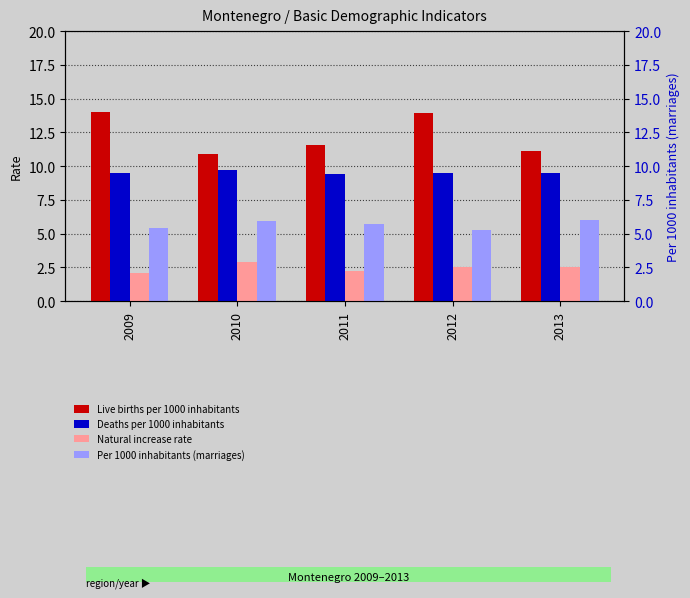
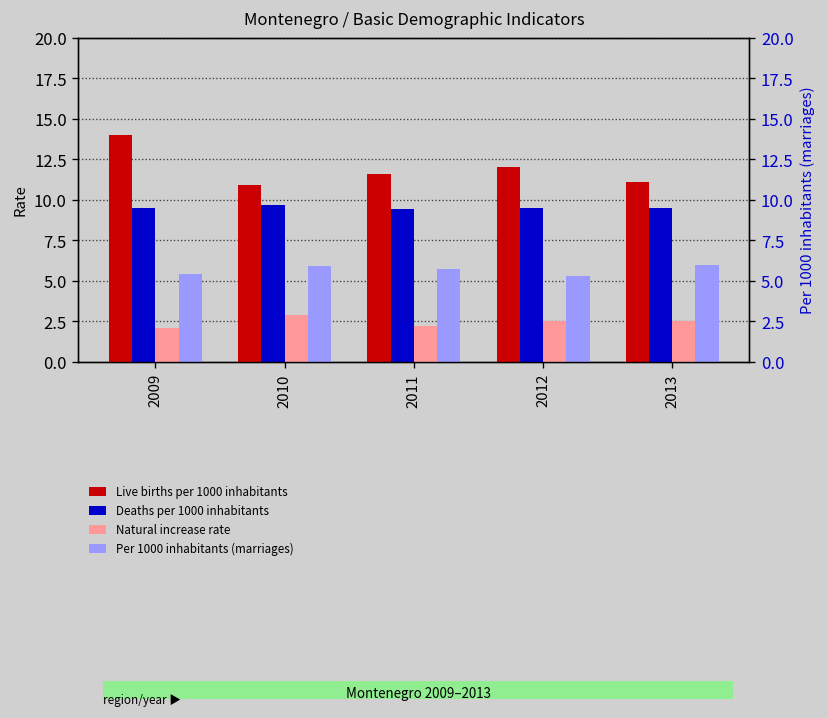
  {
    "Live births per 1000 inhabitants": {
      "2009": 14.0,
      "2010": 10.9,
      "2011": 11.6,
-     "2012": 13.9,
+     "2012": 12.0,
      "2013": 11.1
    },
    "Deaths per 1000 inhabitants": {
      "2009": 9.5,
      "2010": 9.7,
      "2011": 9.4,
      "2012": 9.5,
      "2013": 9.5
    },
    "Natural increase rate": {
      "2009": 2.1,
      "2010": 2.9,
      "2011": 2.2,
      "2012": 2.5,
      "2013": 2.5
    },
    "Per 1000 inhabitants (marriages)": {
      "2009": 5.4,
      "2010": 5.9,
      "2011": 5.7,
      "2012": 5.3,
      "2013": 6.0
    }
  }
